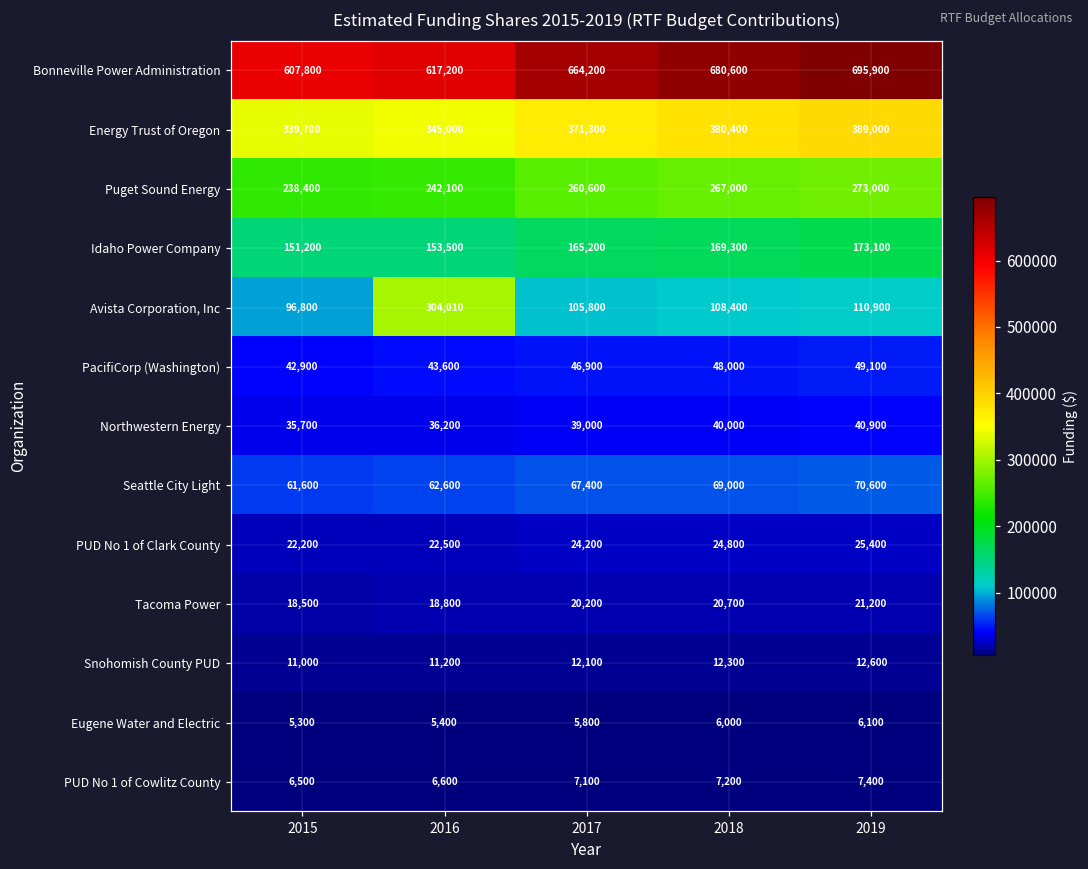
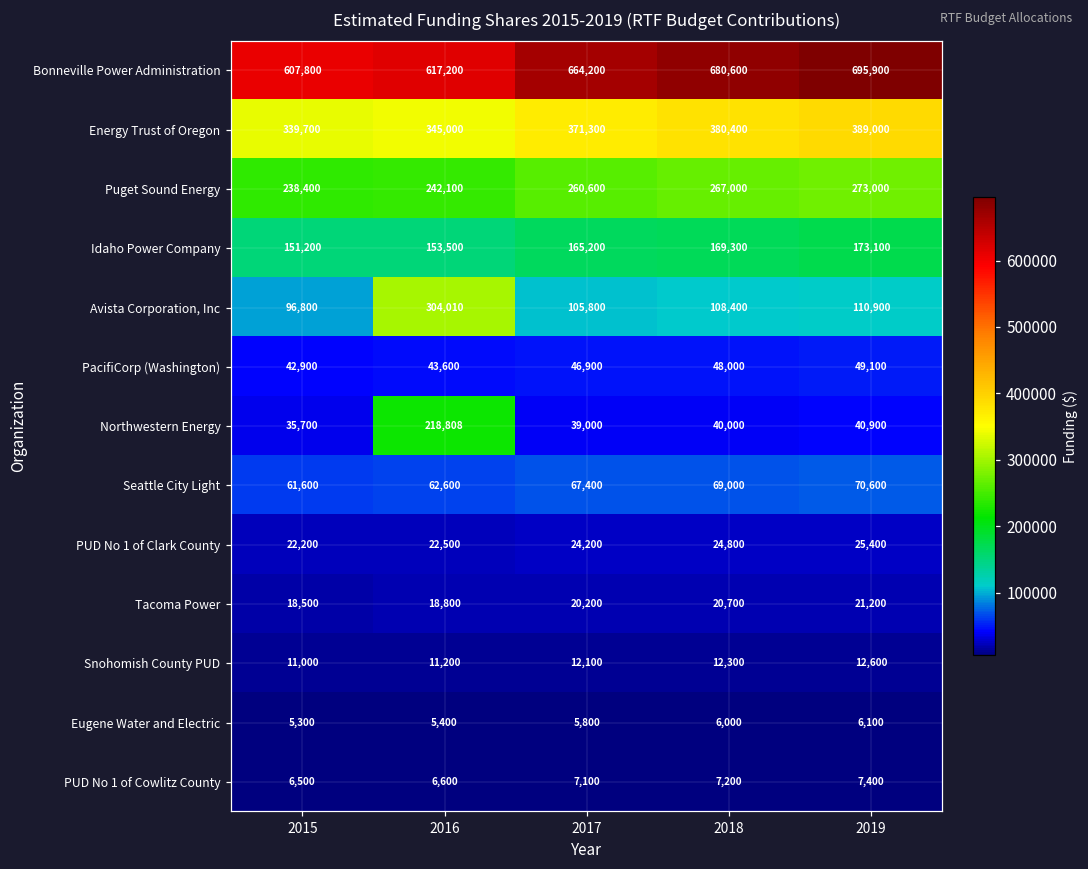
  {
    "Bonneville Power Administration": {
      "2015": "607,800",
      "2016": "617,200",
      "2017": "664,200",
      "2018": "680,600",
      "2019": "695,900"
    },
    "Energy Trust of Oregon": {
      "2015": "339,700",
      "2016": "345,000",
      "2017": "371,300",
      "2018": "380,400",
      "2019": "389,000"
    },
    "Puget Sound Energy": {
      "2015": "238,400",
      "2016": "242,100",
      "2017": "260,600",
      "2018": "267,000",
      "2019": "273,000"
    },
    "Idaho Power Company": {
      "2015": "151,200",
      "2016": "153,500",
      "2017": "165,200",
      "2018": "169,300",
      "2019": "173,100"
    },
    "Avista Corporation, Inc": {
      "2015": "96,800",
      "2016": "304,010",
      "2017": "105,800",
      "2018": "108,400",
      "2019": "110,900"
    },
    "PacifiCorp (Washington)": {
      "2015": "42,900",
      "2016": "43,600",
      "2017": "46,900",
      "2018": "48,000",
      "2019": "49,100"
    },
    "Northwestern Energy": {
      "2015": "35,700",
-     "2016": "36,200",
+     "2016": "218,808",
      "2017": "39,000",
      "2018": "40,000",
      "2019": "40,900"
    },
    "Seattle City Light": {
      "2015": "61,600",
      "2016": "62,600",
      "2017": "67,400",
      "2018": "69,000",
      "2019": "70,600"
    },
    "PUD No 1 of Clark County": {
      "2015": "22,200",
      "2016": "22,500",
      "2017": "24,200",
      "2018": "24,800",
      "2019": "25,400"
    },
    "Tacoma Power": {
      "2015": "18,500",
      "2016": "18,800",
      "2017": "20,200",
      "2018": "20,700",
      "2019": "21,200"
    },
    "Snohomish County PUD": {
      "2015": "11,000",
      "2016": "11,200",
      "2017": "12,100",
      "2018": "12,300",
      "2019": "12,600"
    },
    "Eugene Water and Electric": {
      "2015": "5,300",
      "2016": "5,400",
      "2017": "5,800",
      "2018": "6,000",
      "2019": "6,100"
    },
    "PUD No 1 of Cowlitz County": {
      "2015": "6,500",
      "2016": "6,600",
      "2017": "7,100",
      "2018": "7,200",
      "2019": "7,400"
    }
  }
